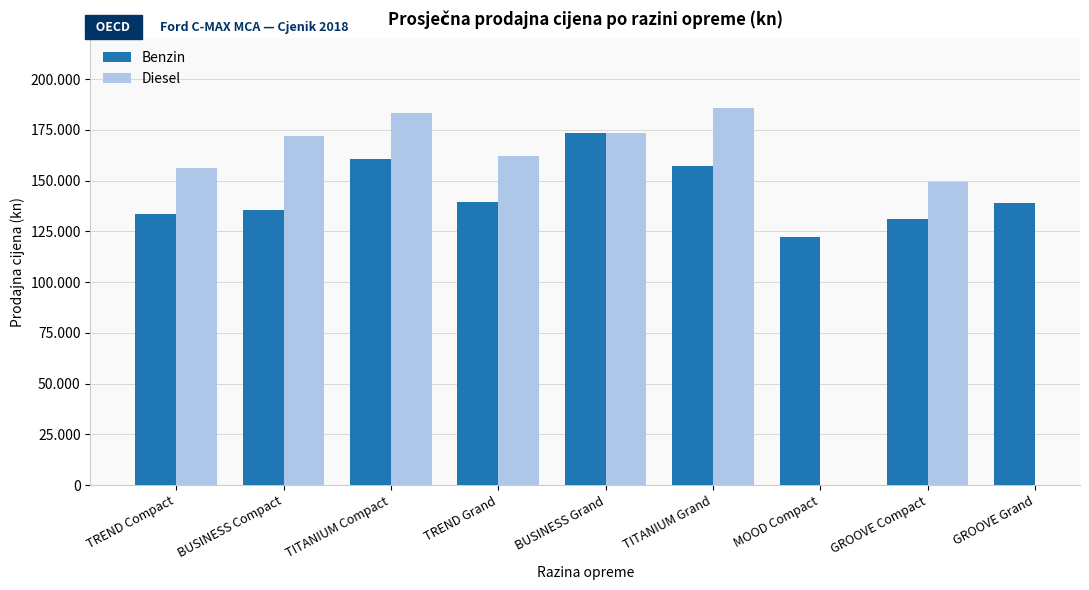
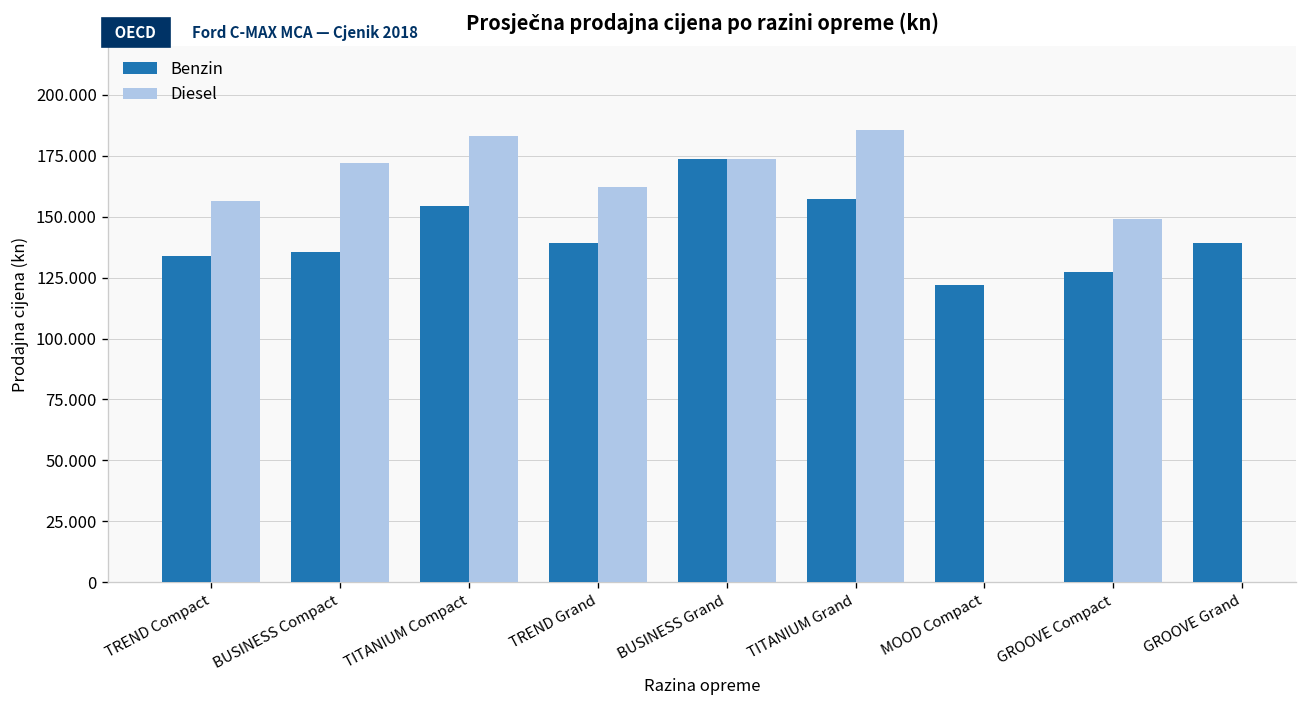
  {
    "Benzin": {
      "TREND Compact": 134,
      "BUSINESS Compact": 135,
-     "TITANIUM Compact": 161,
+     "TITANIUM Compact": 154,
      "TREND Grand": 139,
      "BUSINESS Grand": 173,
      "TITANIUM Grand": 157,
      "MOOD Compact": 122,
-     "GROOVE Compact": 131,
+     "GROOVE Compact": 127,
      "GROOVE Grand": 139
    }
  }
